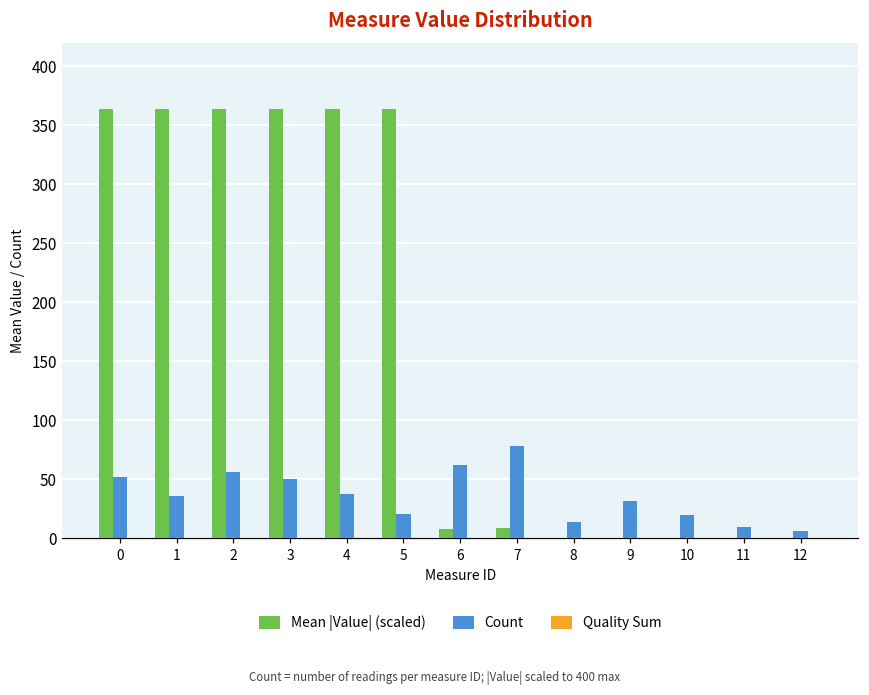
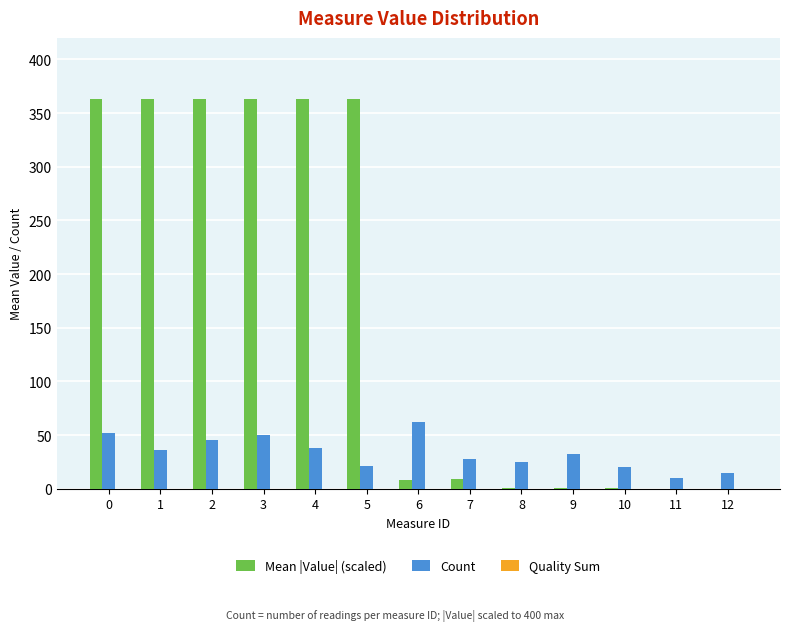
  {
    "Mean |Value| (scaled)": {
      "0": 363,
      "1": 363,
      "2": 363,
      "3": 363,
      "4": 363,
      "5": 363,
      "6": 8,
      "7": 9
    },
    "Count": {
      "0": 52,
      "1": 36,
-     "2": 56,
+     "2": 45,
      "3": 50,
      "4": 38,
      "5": 21,
      "6": 62,
-     "7": 78,
-     "8": 14,
+     "7": 28,
+     "8": 25,
      "9": 32,
      "10": 20,
      "11": 10,
-     "12": 6
+     "12": 15
    },
    "Quality Sum": {
      "0": 0,
      "1": 0,
      "2": 0,
      "3": 0,
      "4": 0,
      "5": 0,
      "6": 0,
      "7": 0,
      "8": 0,
      "9": 0,
      "10": 0,
      "11": 0,
      "12": 0
    }
  }
